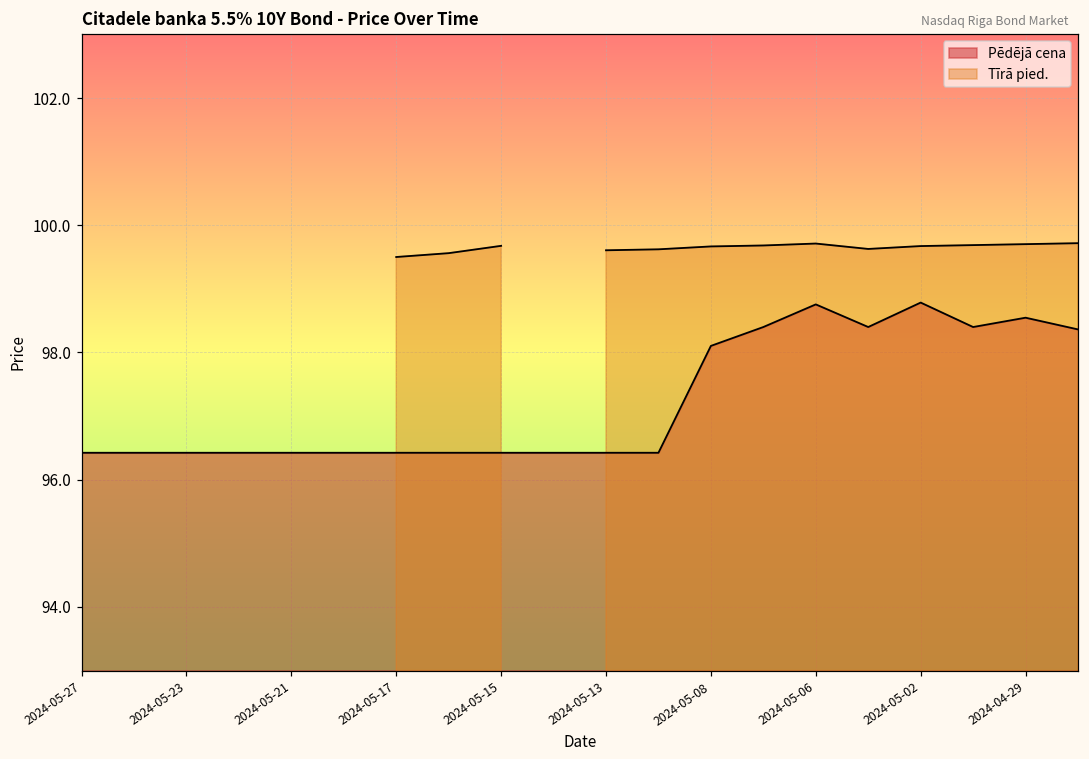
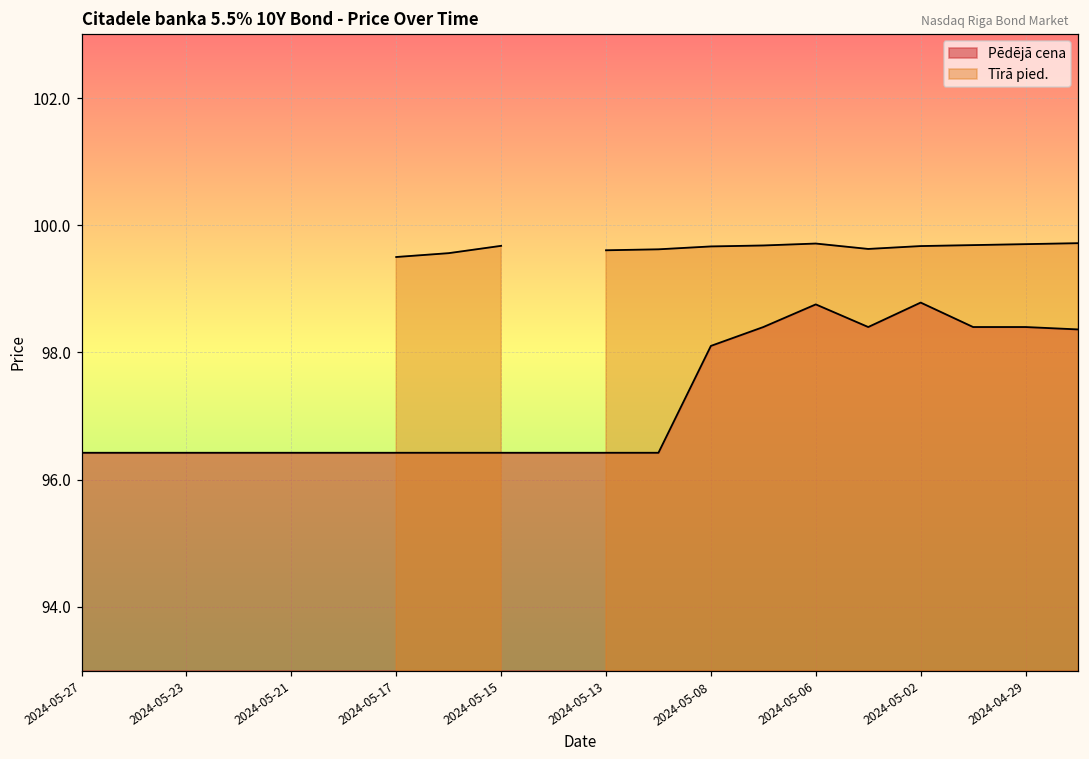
  {
    "Pēdējā cena": {
      "2024-05-27": 96.4,
      "2024-05-23": 96.4,
      "2024-05-21": 96.4,
      "2024-05-17": 96.4,
      "2024-05-15": 96.4,
      "2024-05-13": 96.4,
      "2024-05-08": 98.1,
      "2024-05-06": 98.8,
      "2024-05-02": 98.8,
-     "2024-04-29": 98.5
+     "2024-04-29": 98.4
    }
  }
